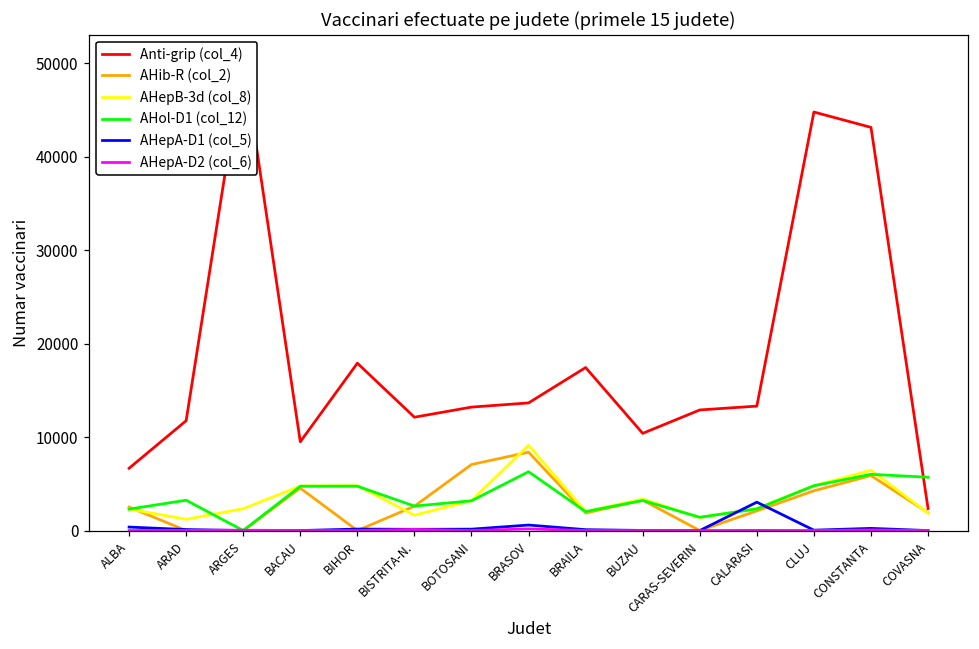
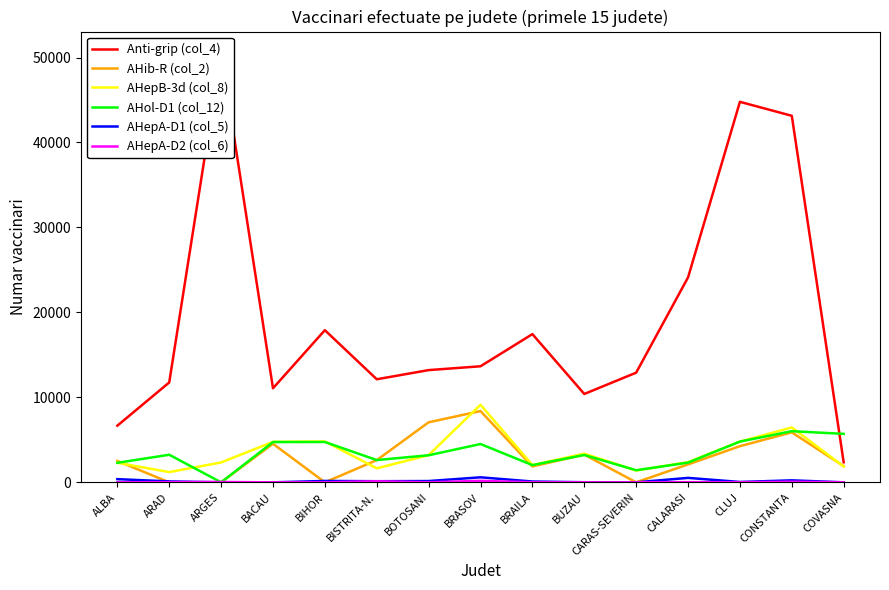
  {
    "Anti-grip (col_4)": {
      "ALBA": 7000,
      "ARAD": 12000,
-     "BACAU": 9000,
+     "BACAU": 11000,
      "BIHOR": 18000,
      "BISTRITA-N.": 12000,
      "BOTOSANI": 13000,
      "BRASOV": 14000,
      "BRAILA": 17000,
      "BUZAU": 10000,
      "CARAS-SEVERIN": 13000,
-     "CALARASI": 13000,
+     "CALARASI": 24000,
      "CLUJ": 45000,
      "CONSTANTA": 43000,
      "COVASNA": 2000
    },
    "AHib-R (col_2)": {
      "BOTOSANI": 7000,
      "BRASOV": 8000,
      "CLUJ": 4000
    },
    "AHepB-3d (col_8)": {
      "ARAD": 1000,
      "ARGES": 2000,
      "BISTRITA-N.": 2000,
      "BRASOV": 9000,
      "CONSTANTA": 6000
    },
    "AHol-D1 (col_12)": {
      "ARAD": 3000,
-     "BRASOV": 6000,
+     "BRASOV": 5000,
      "COVASNA": 6000
    },
    "AHepA-D1 (col_5)": {
      "ALBA": 0,
      "BRASOV": 1000,
-     "CALARASI": 3000
+     "CALARASI": 1000
    },
    "AHepA-D2 (col_6)": {
      "ALBA": 0,
      "BRASOV": 0,
      "CALARASI": 0
    }
  }
